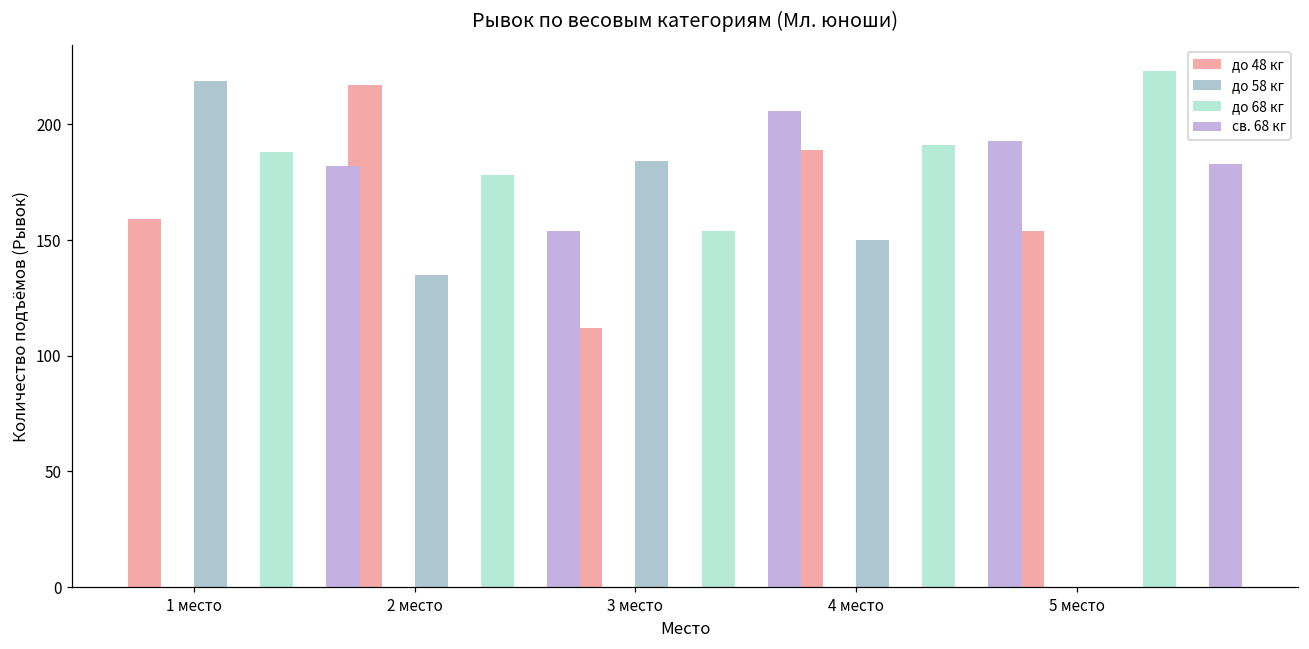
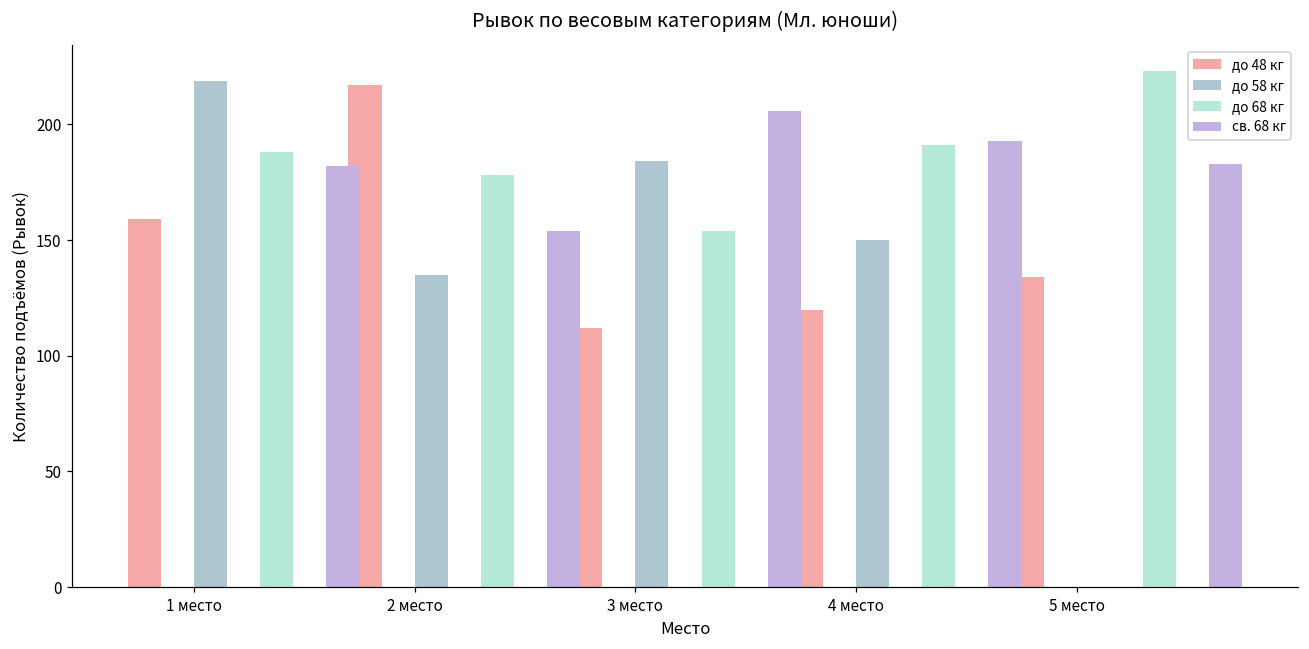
  {
    "до 48 кг": {
      "1 место": 159,
      "2 место": 217,
      "3 место": 112,
-     "4 место": 189,
-     "5 место": 154
+     "4 место": 120,
+     "5 место": 134
    }
  }
